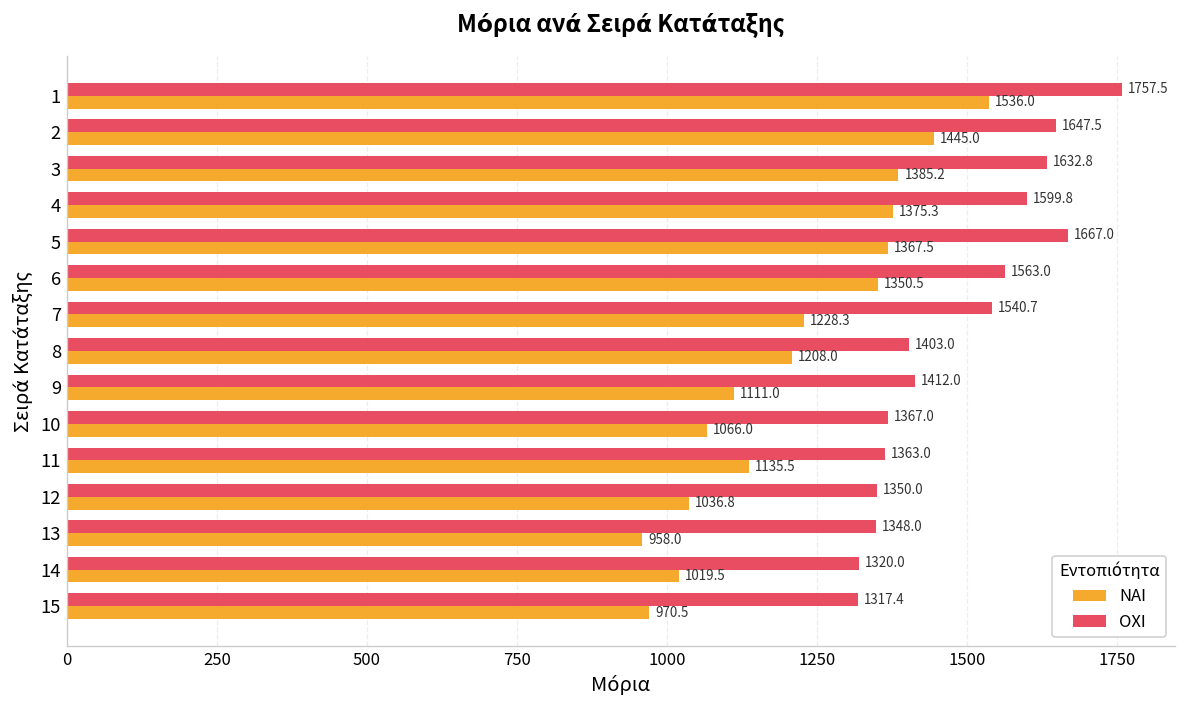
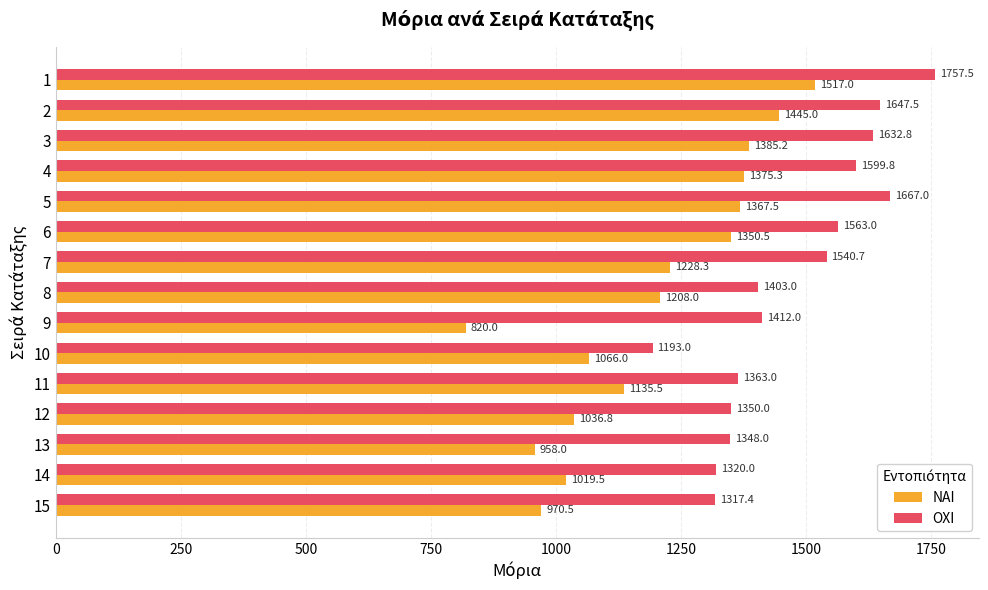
  {
    "ΝΑΙ": {
-     "1": 1536.0,
+     "1": 1517.0,
      "2": 1445.0,
      "3": 1385.2,
      "4": 1375.3,
      "5": 1367.5,
      "6": 1350.5,
      "7": 1228.3,
      "8": 1208.0,
-     "9": 1111.0,
+     "9": 820.0,
      "10": 1066.0,
      "11": 1135.5,
      "12": 1036.8,
      "13": 958.0,
      "14": 1019.5,
      "15": 970.5
    },
    "ΟΧΙ": {
      "1": 1757.5,
      "2": 1647.5,
      "3": 1632.8,
      "4": 1599.8,
      "5": 1667.0,
      "6": 1563.0,
      "7": 1540.7,
      "8": 1403.0,
      "9": 1412.0,
-     "10": 1367.0,
+     "10": 1193.0,
      "11": 1363.0,
      "12": 1350.0,
      "13": 1348.0,
      "14": 1320.0,
      "15": 1317.4
    }
  }
